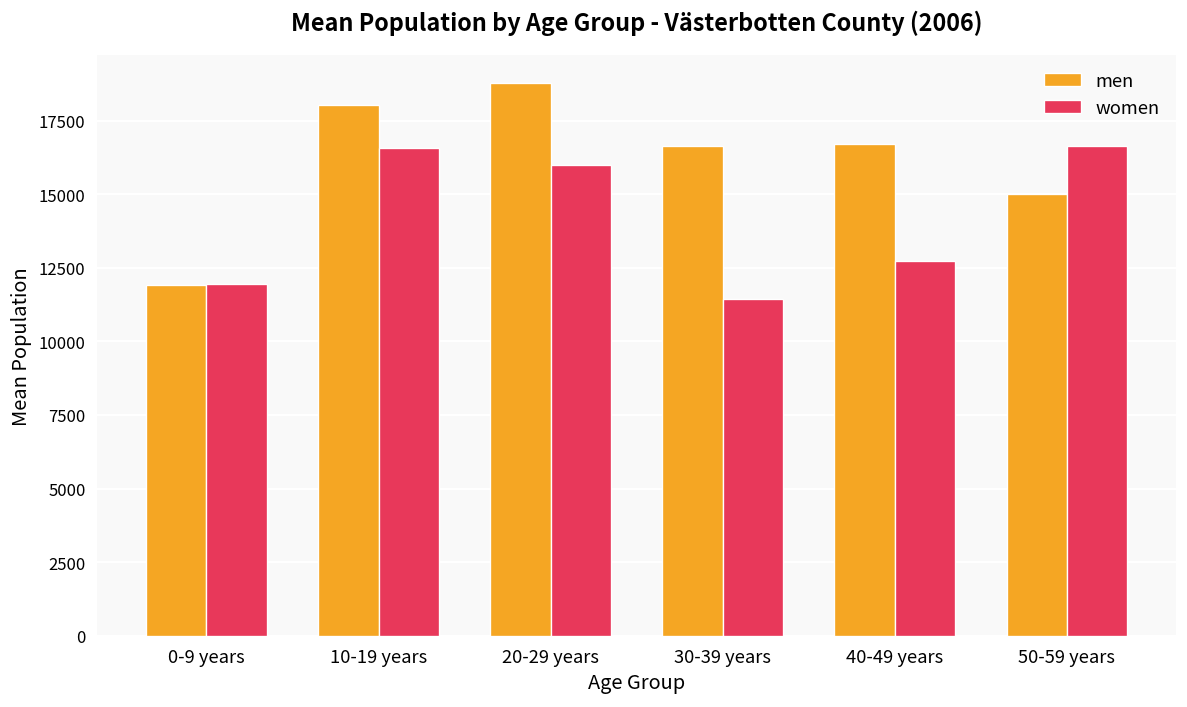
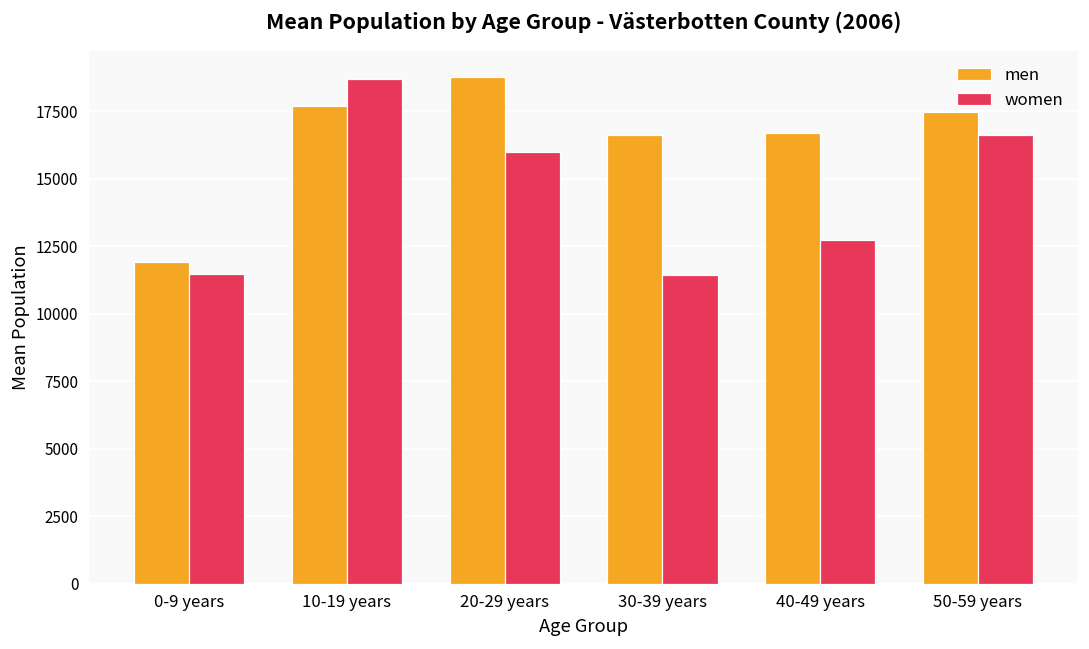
  {
    "men": {
      "0-9 years": 11900,
-     "10-19 years": 18000,
+     "10-19 years": 17700,
      "20-29 years": 18800,
      "30-39 years": 16600,
      "40-49 years": 16700,
-     "50-59 years": 15000
+     "50-59 years": 17500
    },
    "women": {
-     "0-9 years": 12000,
-     "10-19 years": 16600,
+     "0-9 years": 11500,
+     "10-19 years": 18700,
      "20-29 years": 16000,
      "30-39 years": 11400,
      "40-49 years": 12700,
      "50-59 years": 16600
    }
  }
